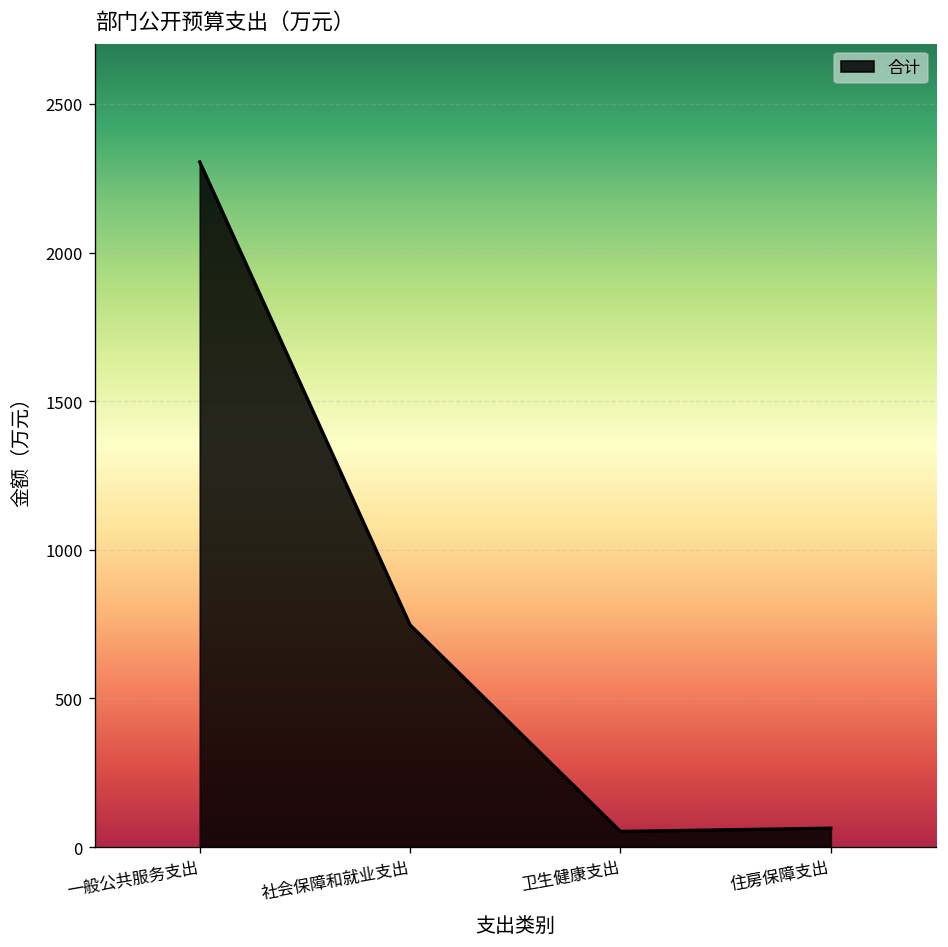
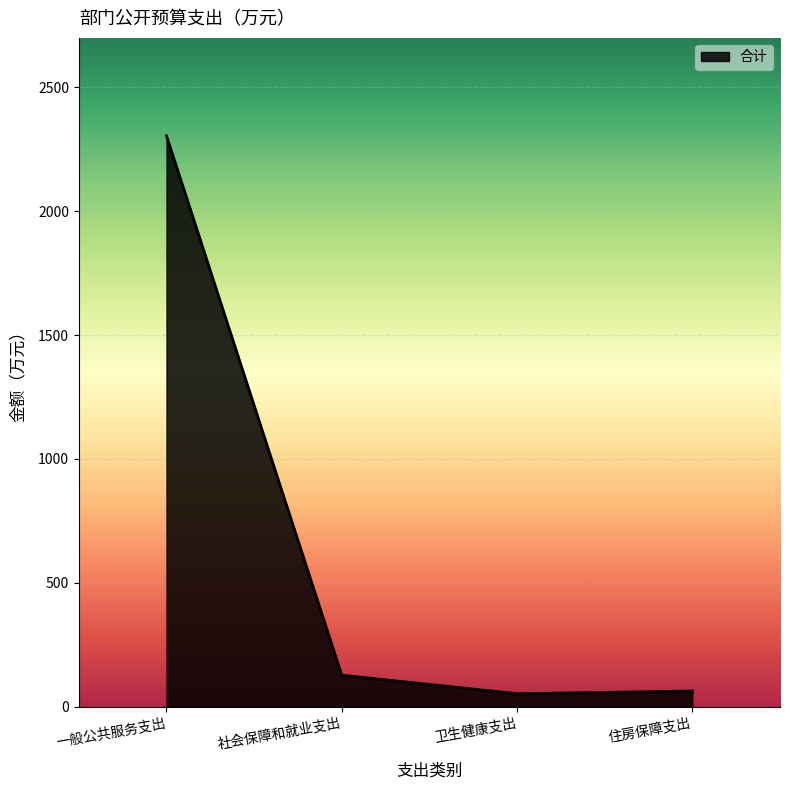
  {
    "一般公共服务支出": 2300,
-   "社会保障和就业支出": 750,
+   "社会保障和就业支出": 130,
    "卫生健康支出": 50,
    "住房保障支出": 60
  }
